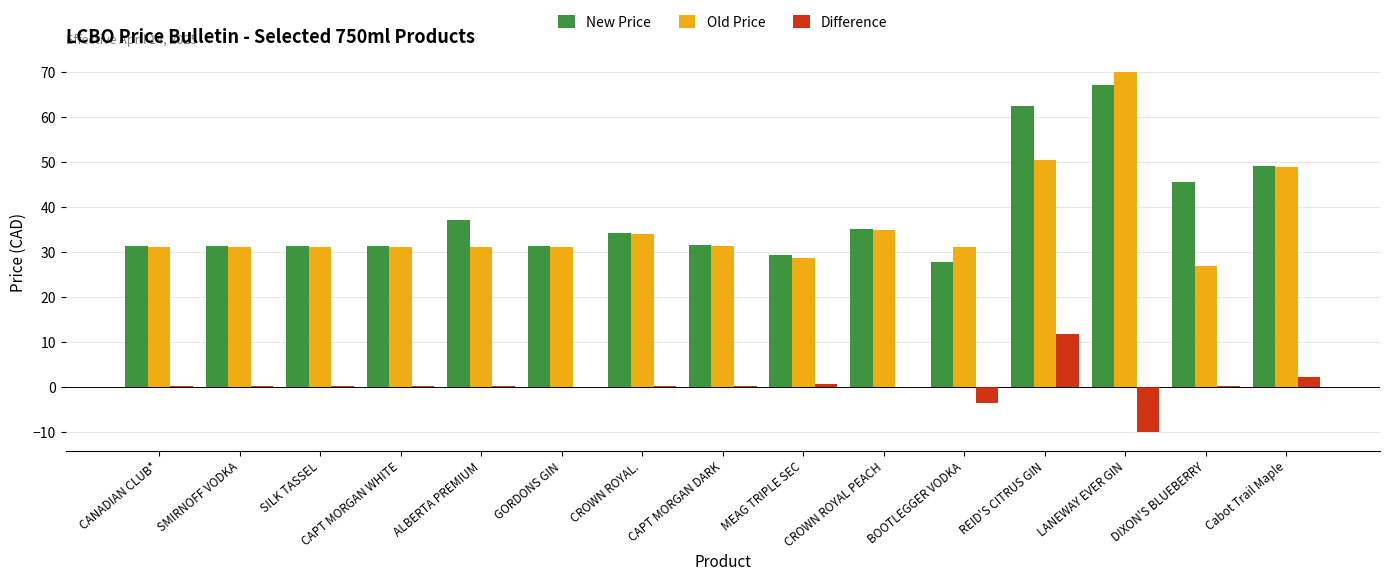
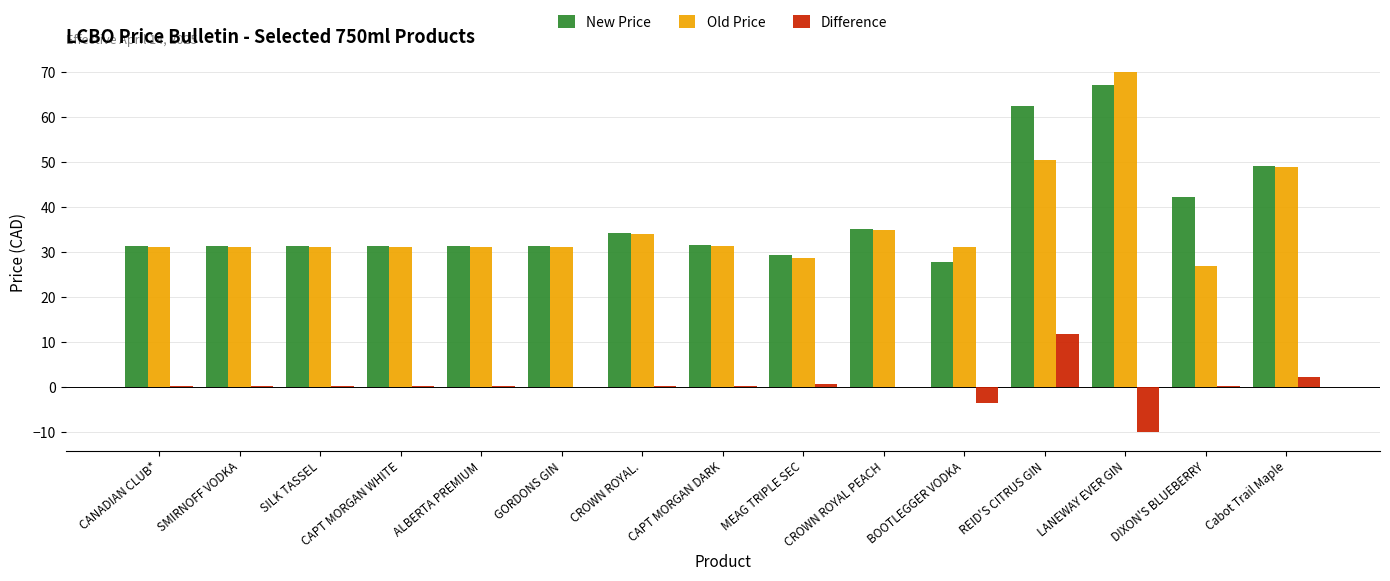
  {
    "New Price": {
      "CANADIAN CLUB*": 31,
      "SMIRNOFF VODKA": 31,
      "SILK TASSEL": 31,
      "CAPT MORGAN WHITE": 31,
-     "ALBERTA PREMIUM": 37,
+     "ALBERTA PREMIUM": 31,
      "GORDONS GIN": 31,
      "CROWN ROYAL.": 34,
      "CAPT MORGAN DARK": 32,
      "MEAG TRIPLE SEC": 29,
      "CROWN ROYAL PEACH": 35,
      "BOOTLEGGER VODKA": 28,
      "REID'S CITRUS GIN": 62,
      "LANEWAY EVER GIN": 67,
-     "DIXON'S BLUEBERRY": 46,
+     "DIXON'S BLUEBERRY": 42,
      "Cabot Trail Maple": 49
    },
    "Old Price": {
      "CANADIAN CLUB*": 31,
      "SMIRNOFF VODKA": 31,
      "SILK TASSEL": 31,
      "CAPT MORGAN WHITE": 31,
      "ALBERTA PREMIUM": 31,
      "GORDONS GIN": 31,
      "CROWN ROYAL.": 34,
      "CAPT MORGAN DARK": 31,
      "MEAG TRIPLE SEC": 29,
      "CROWN ROYAL PEACH": 35,
      "BOOTLEGGER VODKA": 31,
      "REID'S CITRUS GIN": 51,
      "LANEWAY EVER GIN": 70,
      "DIXON'S BLUEBERRY": 27,
      "Cabot Trail Maple": 49
    },
    "Difference": {
      "MEAG TRIPLE SEC": 1,
      "BOOTLEGGER VODKA": -3,
      "REID'S CITRUS GIN": 12,
      "LANEWAY EVER GIN": -10,
      "Cabot Trail Maple": 2
    }
  }
